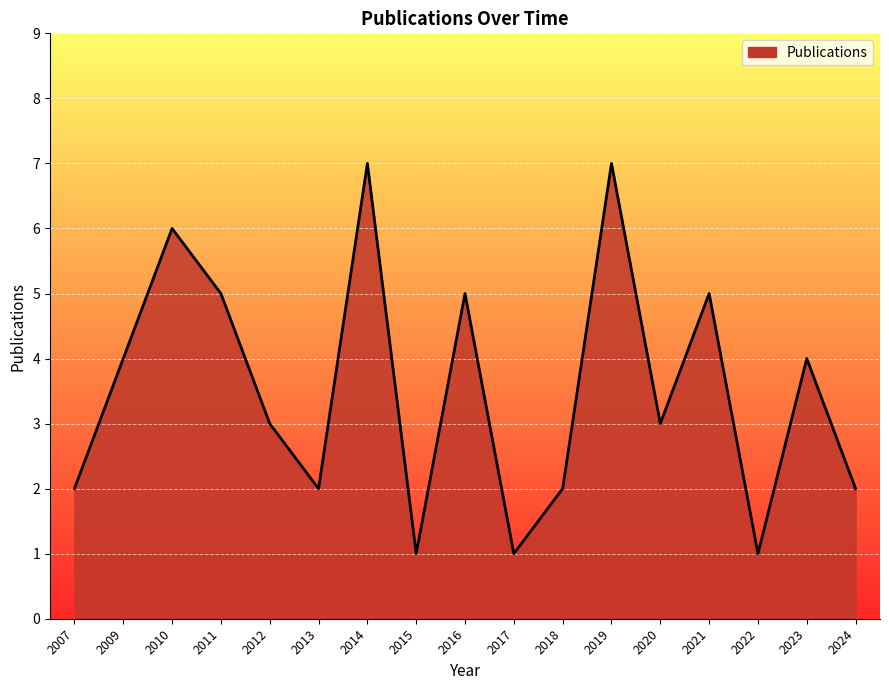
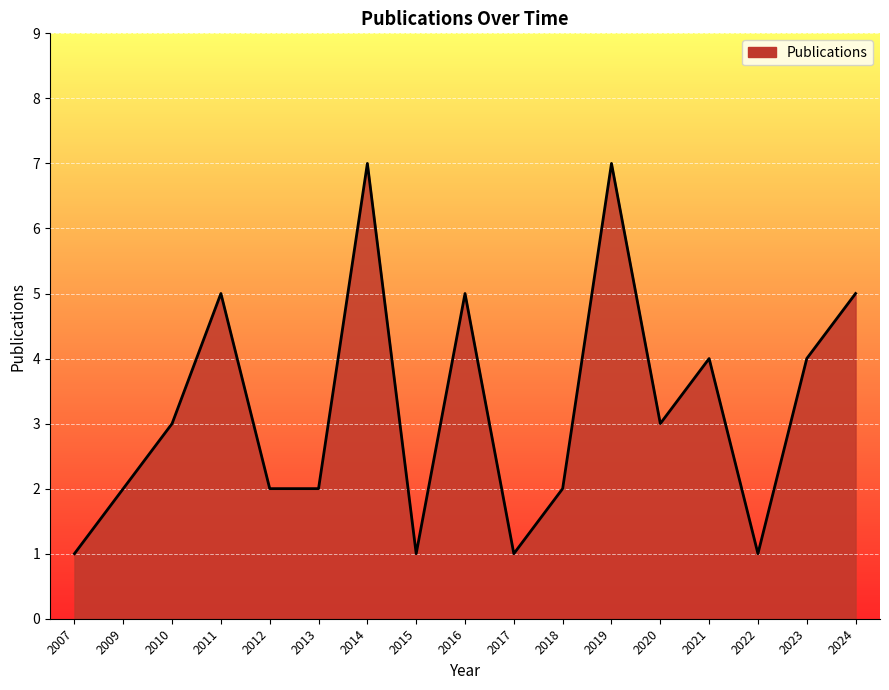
  {
-   "2007": 2,
-   "2009": 4,
-   "2010": 6,
+   "2007": 1,
+   "2009": 2,
+   "2010": 3,
    "2011": 5,
-   "2012": 3,
+   "2012": 2,
    "2013": 2,
    "2014": 7,
    "2015": 1,
    "2016": 5,
    "2017": 1,
    "2018": 2,
    "2019": 7,
    "2020": 3,
-   "2021": 5,
+   "2021": 4,
    "2022": 1,
    "2023": 4,
-   "2024": 2
+   "2024": 5
  }
